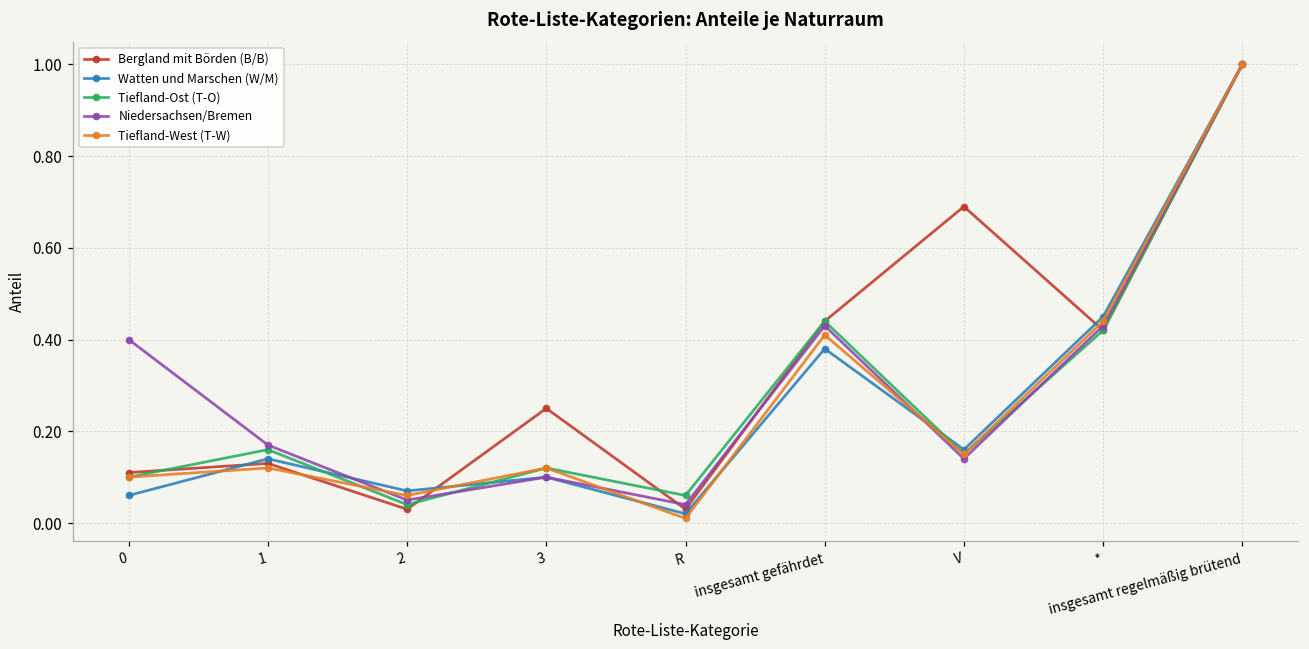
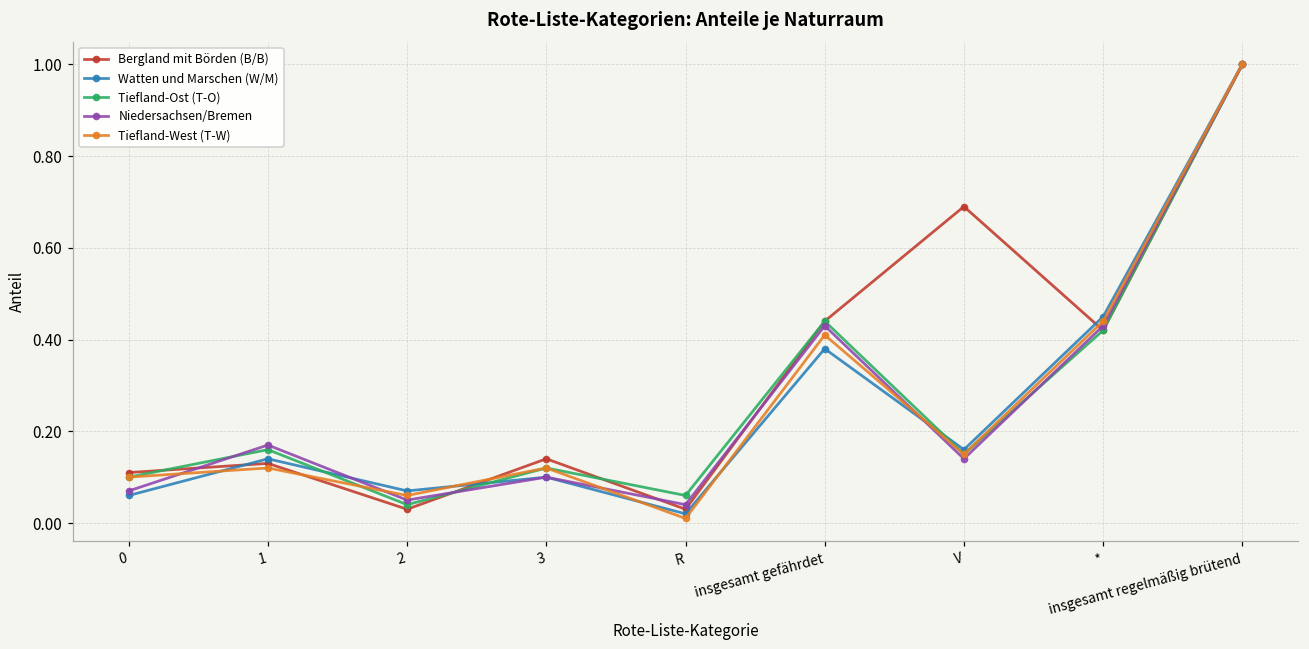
  {
    "Bergland mit Börden (B/B)": {
      "0": 0.11,
      "1": 0.13,
      "2": 0.03,
-     "3": 0.25,
+     "3": 0.14,
      "R": 0.03,
      "V": 0.69
    },
    "Watten und Marschen (W/M)": {
      "0": 0.06,
      "1": 0.14,
      "2": 0.07,
      "R": 0.02,
      "insgesamt gefährdet": 0.38,
      "V": 0.16,
      "*": 0.45
    },
    "Tiefland-Ost (T-O)": {
      "1": 0.16,
      "2": 0.04,
      "R": 0.06
    },
    "Niedersachsen/Bremen": {
-     "0": 0.40,
+     "0": 0.07,
      "1": 0.17,
      "2": 0.05,
      "R": 0.04,
      "insgesamt gefährdet": 0.43,
      "V": 0.14,
      "*": 0.43
    },
    "Tiefland-West (T-W)": {
      "1": 0.12,
      "2": 0.06,
      "R": 0.01,
      "insgesamt gefährdet": 0.41,
      "*": 0.44
    }
  }
